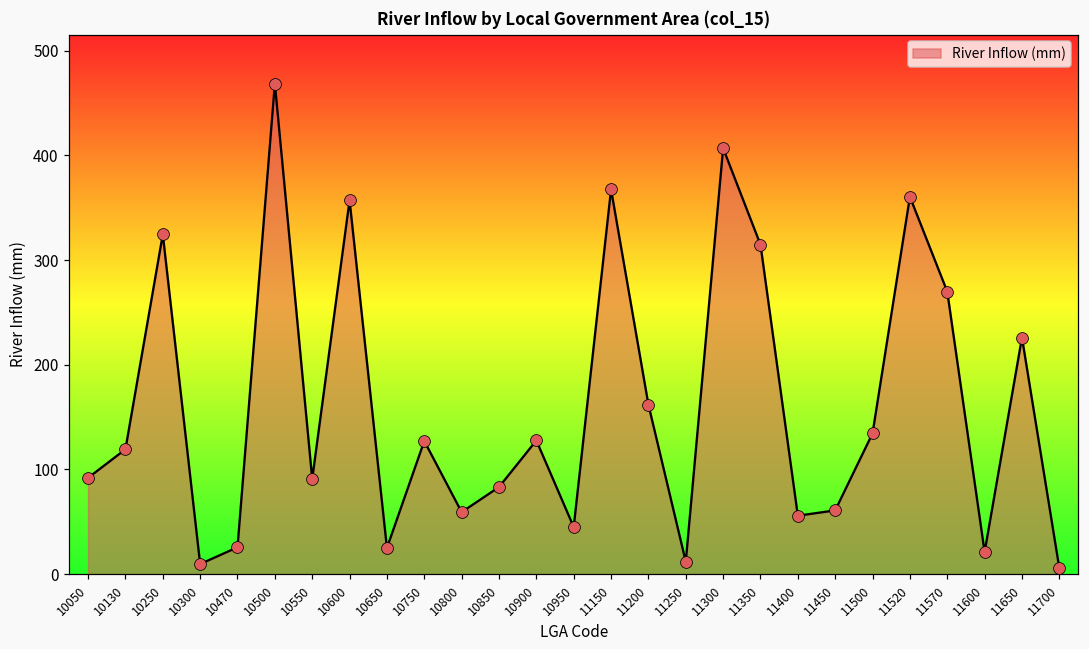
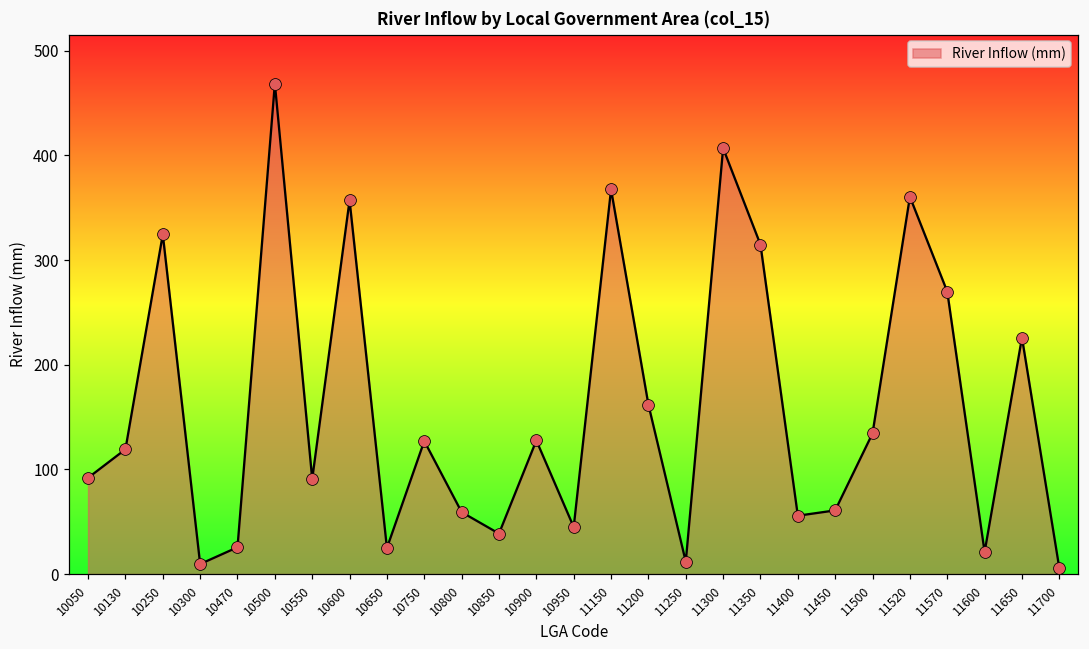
  {
    "10050": 90,
    "10130": 120,
    "10250": 320,
    "10300": 10,
    "10470": 30,
    "10500": 470,
    "10550": 90,
    "10600": 360,
    "10650": 20,
    "10750": 130,
    "10800": 60,
-   "10850": 80,
+   "10850": 40,
    "10900": 130,
    "10950": 40,
    "11150": 370,
    "11200": 160,
    "11250": 10,
    "11300": 410,
    "11350": 310,
    "11400": 60,
    "11450": 60,
    "11500": 130,
    "11520": 360,
    "11570": 270,
    "11600": 20,
    "11650": 230,
    "11700": 10
  }
